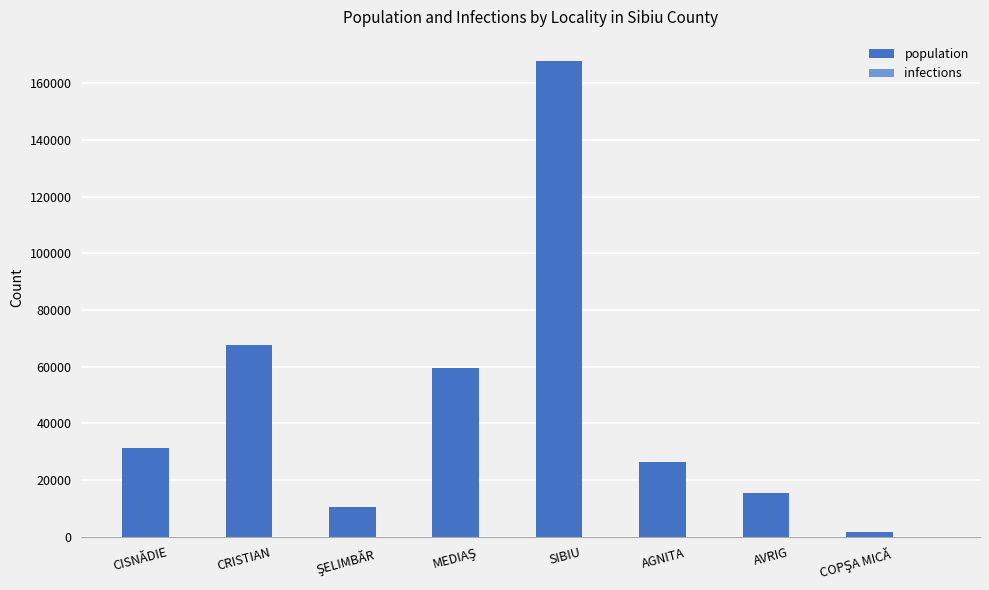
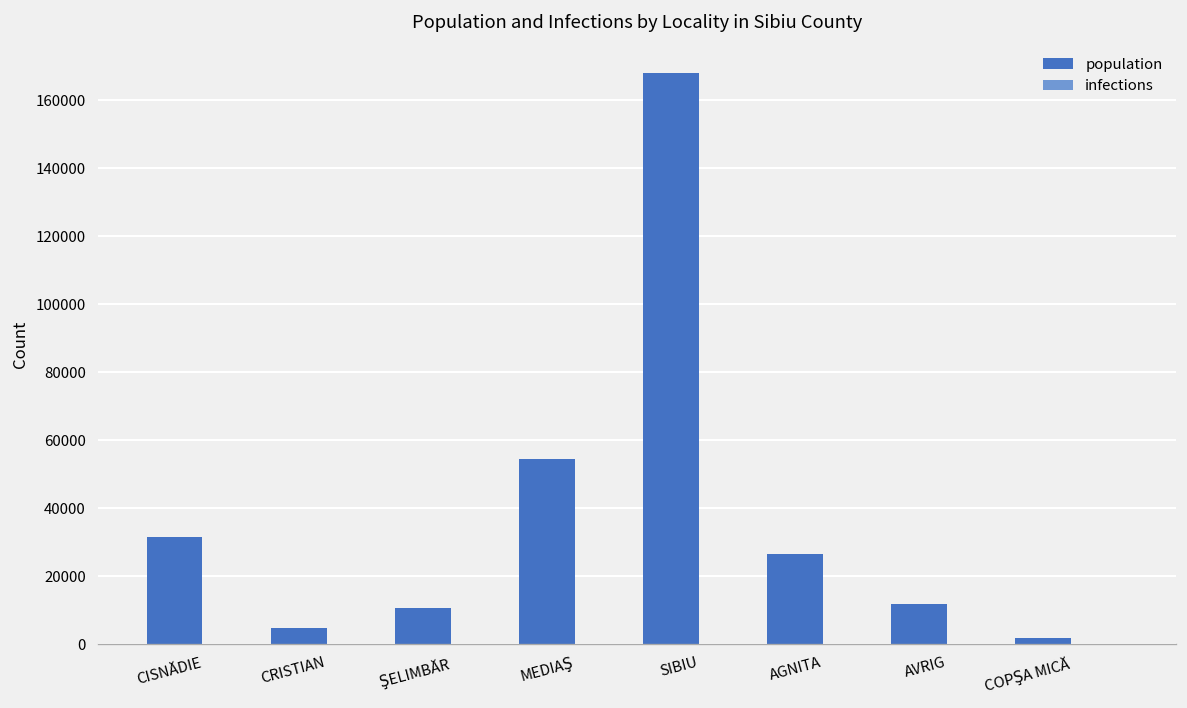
  {
    "population": {
      "CISNĂDIE": 31000,
-     "CRISTIAN": 68000,
+     "CRISTIAN": 5000,
      "ŞELIMBĂR": 11000,
-     "MEDIAŞ": 60000,
+     "MEDIAŞ": 55000,
      "SIBIU": 168000,
      "AGNITA": 27000,
-     "AVRIG": 15000,
+     "AVRIG": 12000,
      "COPŞA MICĂ": 2000
    },
    "infections": {
      "AGNITA": 0,
      "AVRIG": 0,
      "COPŞA MICĂ": 0
    }
  }
